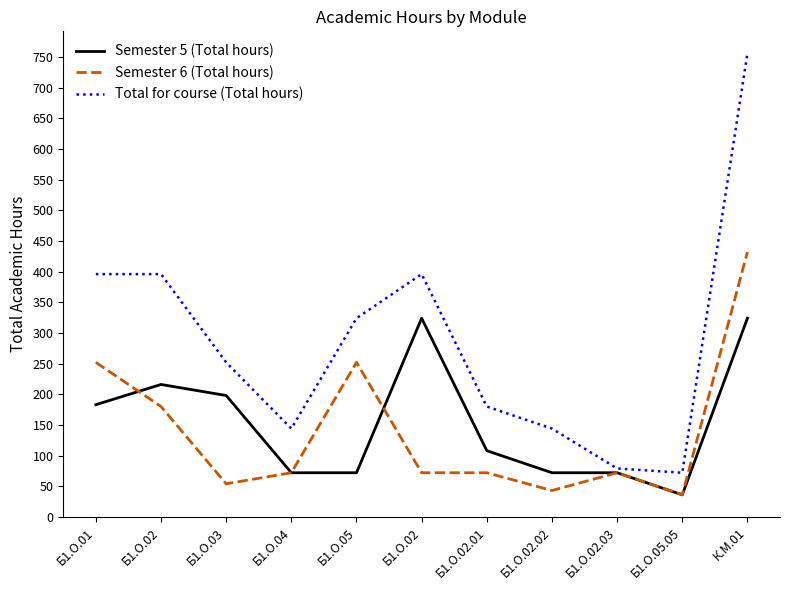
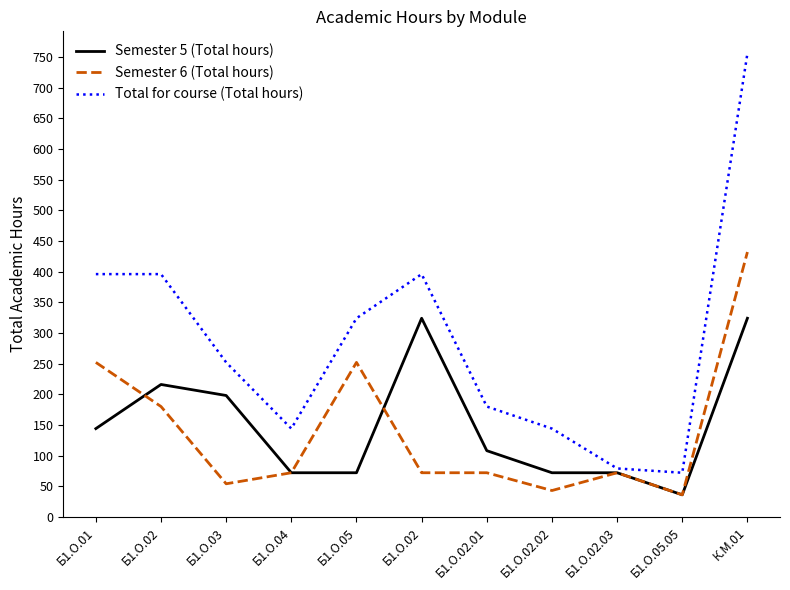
  {
    "Semester 5 (Total hours)": {
-     "Б1.О.01": 180,
+     "Б1.О.01": 140,
      "Б1.О.03": 200,
      "Б1.О.05": 70,
      "Б1.О.02.01": 110,
      "Б1.О.02.02": 70,
      "К.М.01": 320
    },
    "Semester 6 (Total hours)": {
      "Б1.О.01": 250,
      "Б1.О.03": 50,
      "Б1.О.05": 250,
      "Б1.О.02.01": 70,
      "Б1.О.02.02": 40,
      "К.М.01": 430
    },
    "Total for course (Total hours)": {
      "Б1.О.01": 400,
      "Б1.О.03": 250,
      "Б1.О.04": 140,
      "Б1.О.05": 320,
      "Б1.О.02.01": 180,
      "Б1.О.02.02": 140,
      "Б1.О.02.03": 80,
      "Б1.О.05.05": 70,
      "К.М.01": 760
    }
  }
